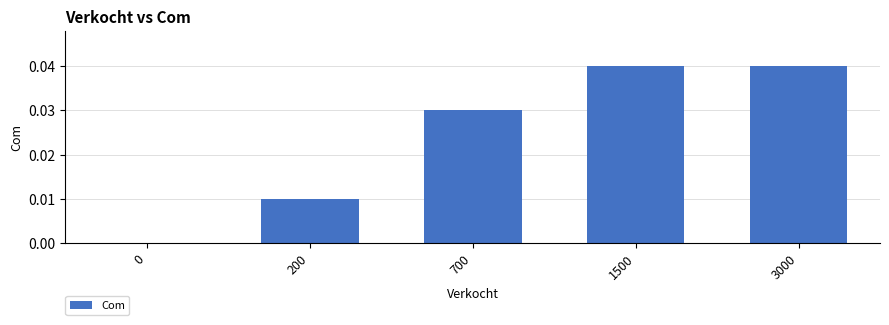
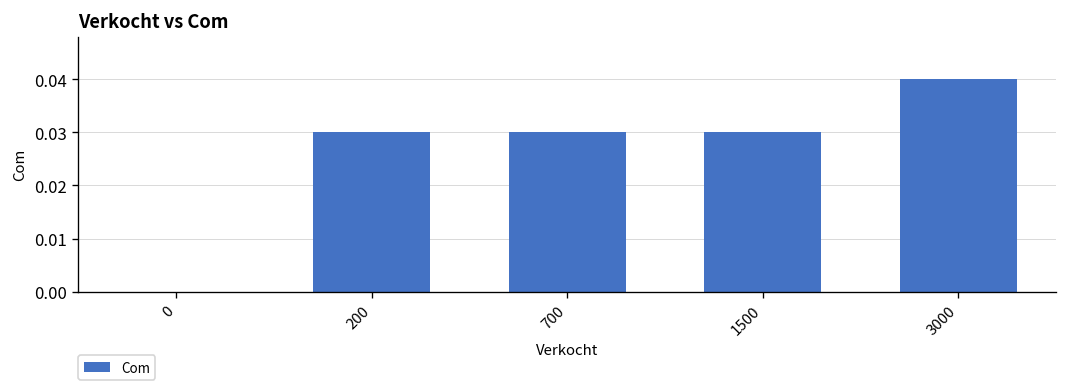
  {
    "0": 0.00,
-   "200": 0.01,
+   "200": 0.03,
    "700": 0.03,
-   "1500": 0.04,
+   "1500": 0.03,
    "3000": 0.04
  }
